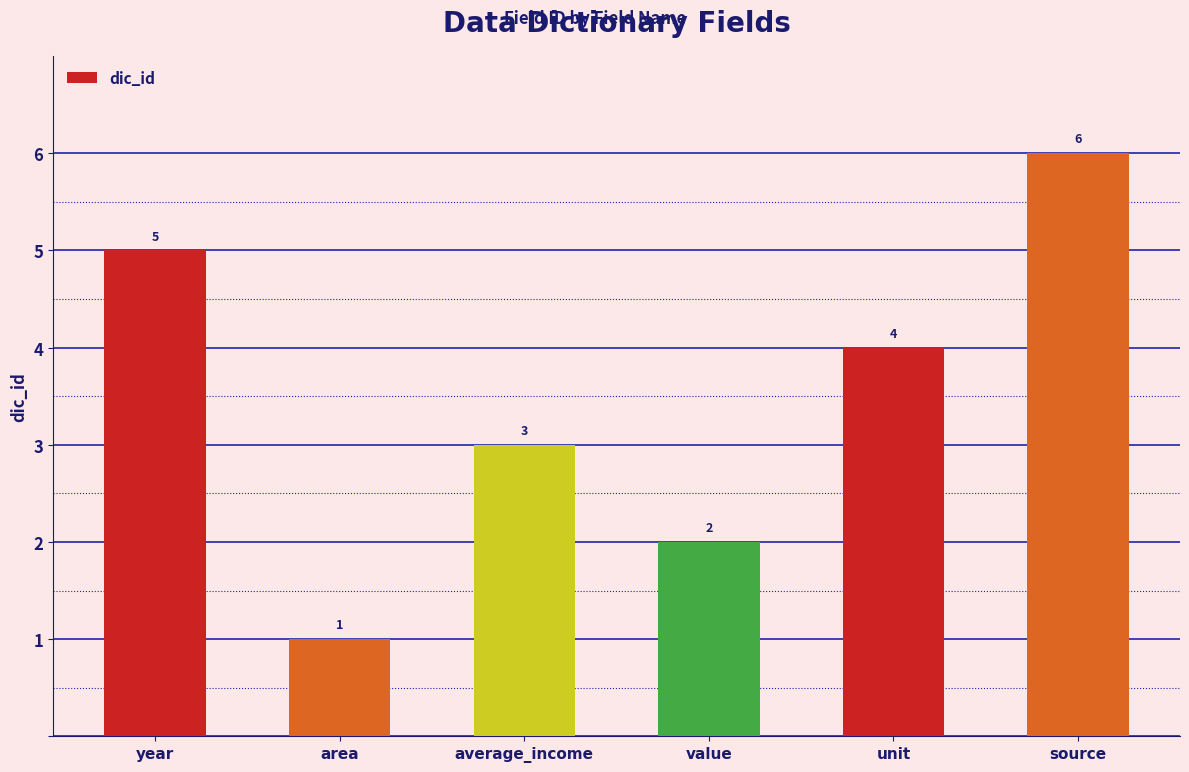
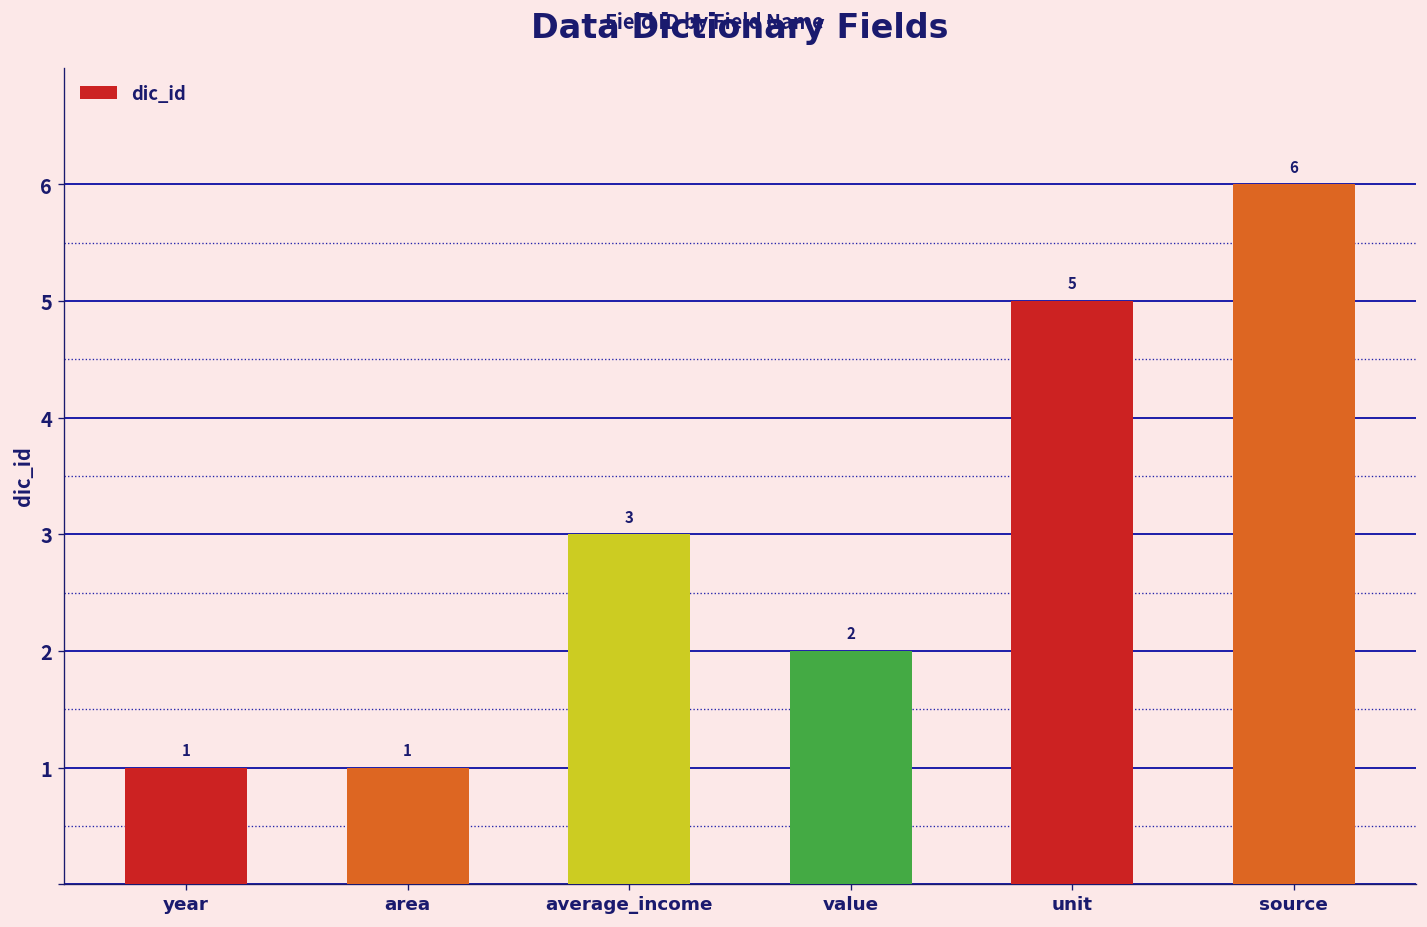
  {
-   "year": 5,
+   "year": 1,
    "area": 1,
    "average_income": 3,
    "value": 2,
-   "unit": 4,
+   "unit": 5,
    "source": 6
  }
